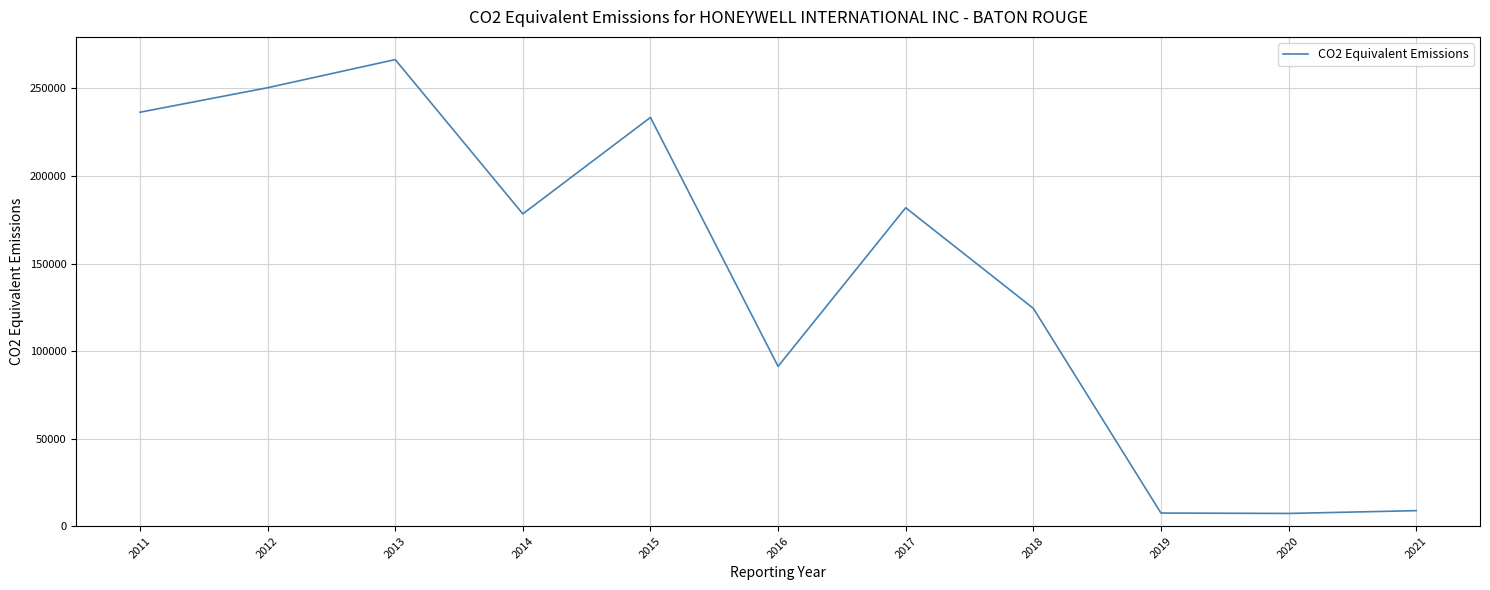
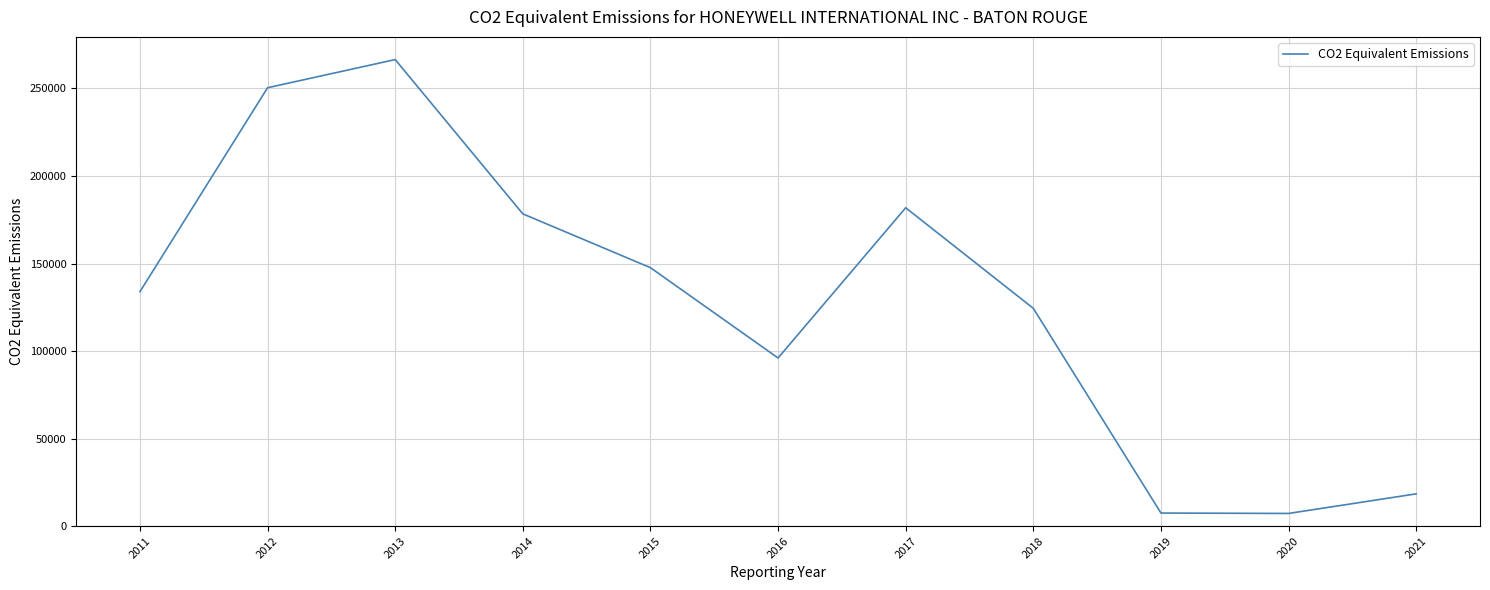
  {
-   "2011": 236000,
+   "2011": 134000,
    "2012": 250000,
    "2013": 266000,
    "2014": 178000,
-   "2015": 233000,
-   "2016": 91000,
+   "2015": 148000,
+   "2016": 96000,
    "2017": 182000,
    "2018": 124000,
    "2019": 7000,
    "2020": 7000,
-   "2021": 9000
+   "2021": 18000
  }
